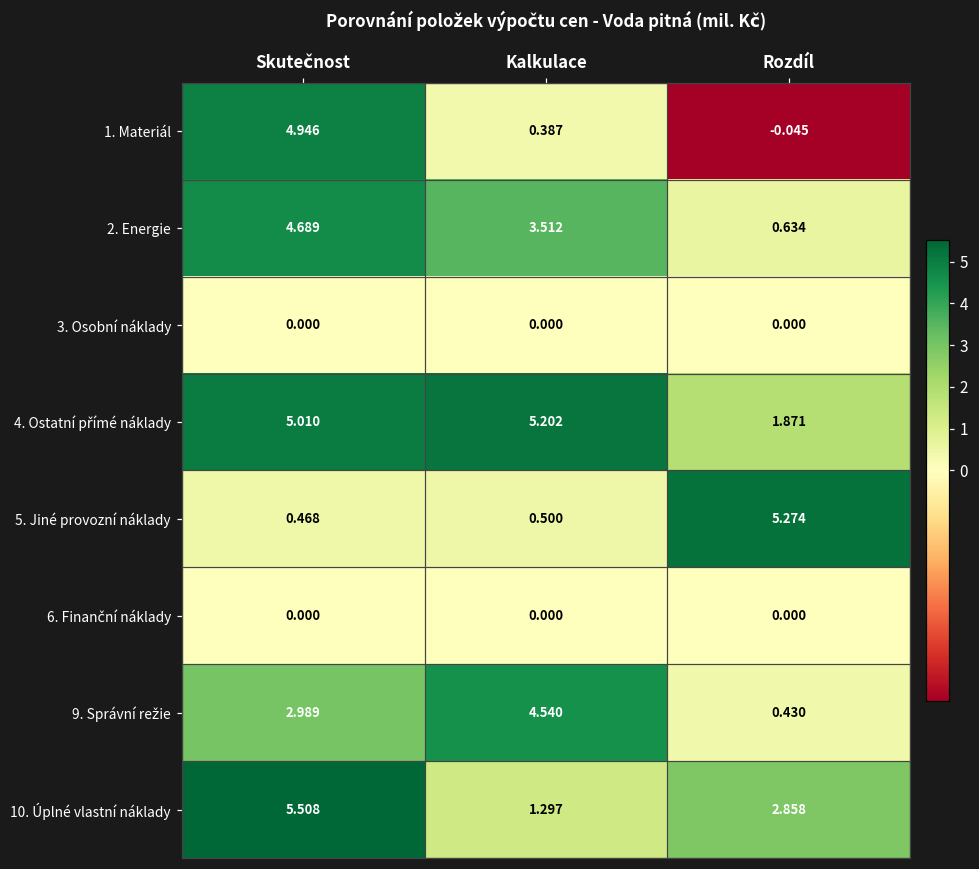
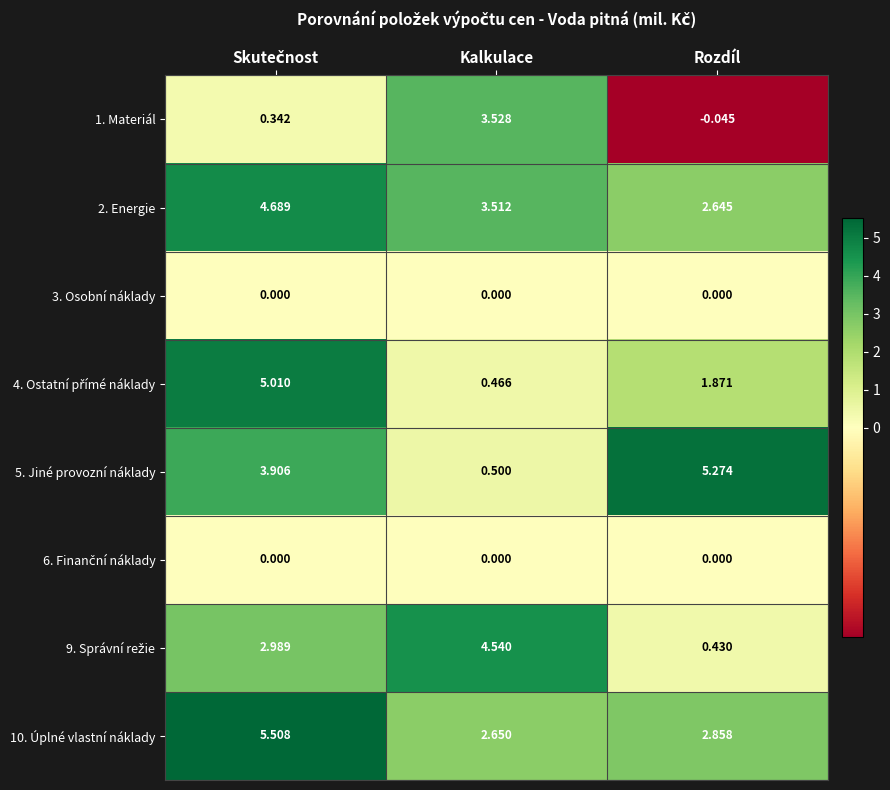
  {
    "1. Materiál": {
-     "Skutečnost": 4.946,
-     "Kalkulace": 0.387,
+     "Skutečnost": 0.342,
+     "Kalkulace": 3.528,
      "Rozdíl": -0.045
    },
    "2. Energie": {
      "Skutečnost": 4.689,
      "Kalkulace": 3.512,
-     "Rozdíl": 0.634
+     "Rozdíl": 2.645
    },
    "3. Osobní náklady": {
      "Skutečnost": 0.000,
      "Kalkulace": 0.000,
      "Rozdíl": 0.000
    },
    "4. Ostatní přímé náklady": {
      "Skutečnost": 5.010,
-     "Kalkulace": 5.202,
+     "Kalkulace": 0.466,
      "Rozdíl": 1.871
    },
    "5. Jiné provozní náklady": {
-     "Skutečnost": 0.468,
+     "Skutečnost": 3.906,
      "Kalkulace": 0.500,
      "Rozdíl": 5.274
    },
    "6. Finanční náklady": {
      "Skutečnost": 0.000,
      "Kalkulace": 0.000,
      "Rozdíl": 0.000
    },
    "9. Správní režie": {
      "Skutečnost": 2.989,
      "Kalkulace": 4.540,
      "Rozdíl": 0.430
    },
    "10. Úplné vlastní náklady": {
      "Skutečnost": 5.508,
-     "Kalkulace": 1.297,
+     "Kalkulace": 2.650,
      "Rozdíl": 2.858
    }
  }
